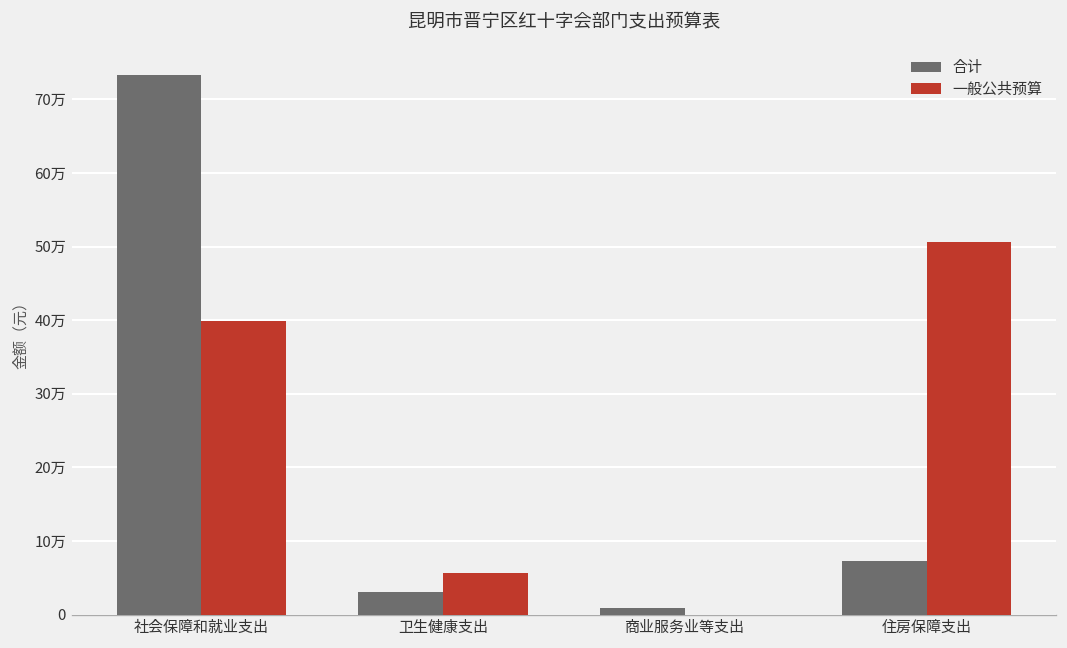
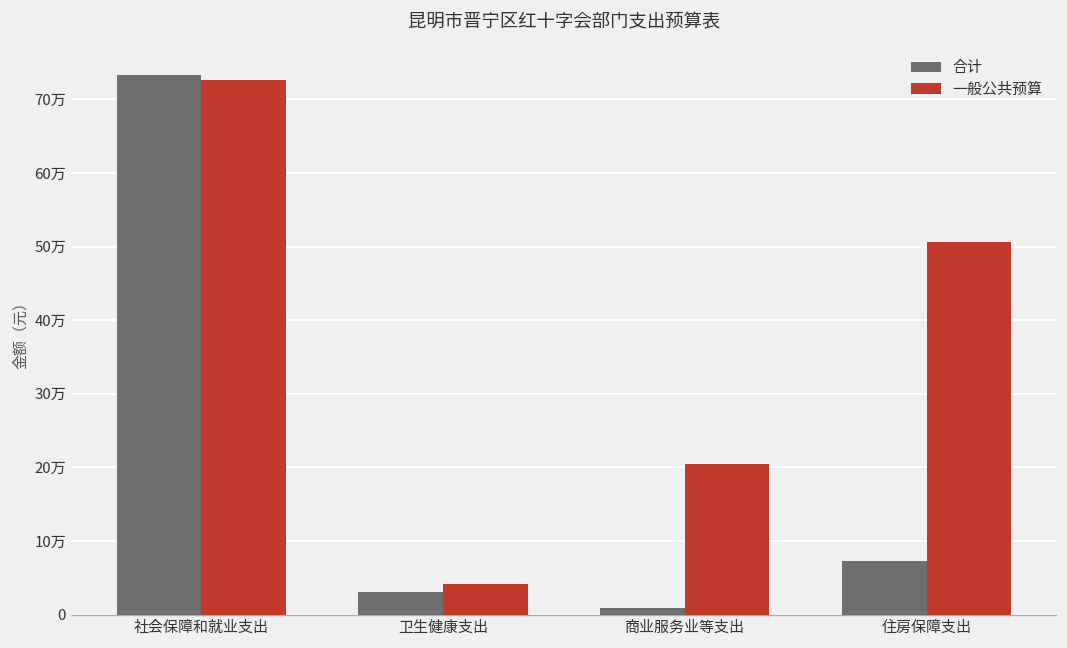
  {
    "合计": {
      "社会保障和就业支出": "73万",
      "卫生健康支出": "3万",
      "商业服务业等支出": "1万",
      "住房保障支出": "7万"
    },
    "一般公共预算": {
-     "社会保障和就业支出": "40万",
-     "卫生健康支出": "6万",
-     "商业服务业等支出": "0万",
+     "社会保障和就业支出": "73万",
+     "卫生健康支出": "4万",
+     "商业服务业等支出": "20万",
      "住房保障支出": "51万"
    }
  }
